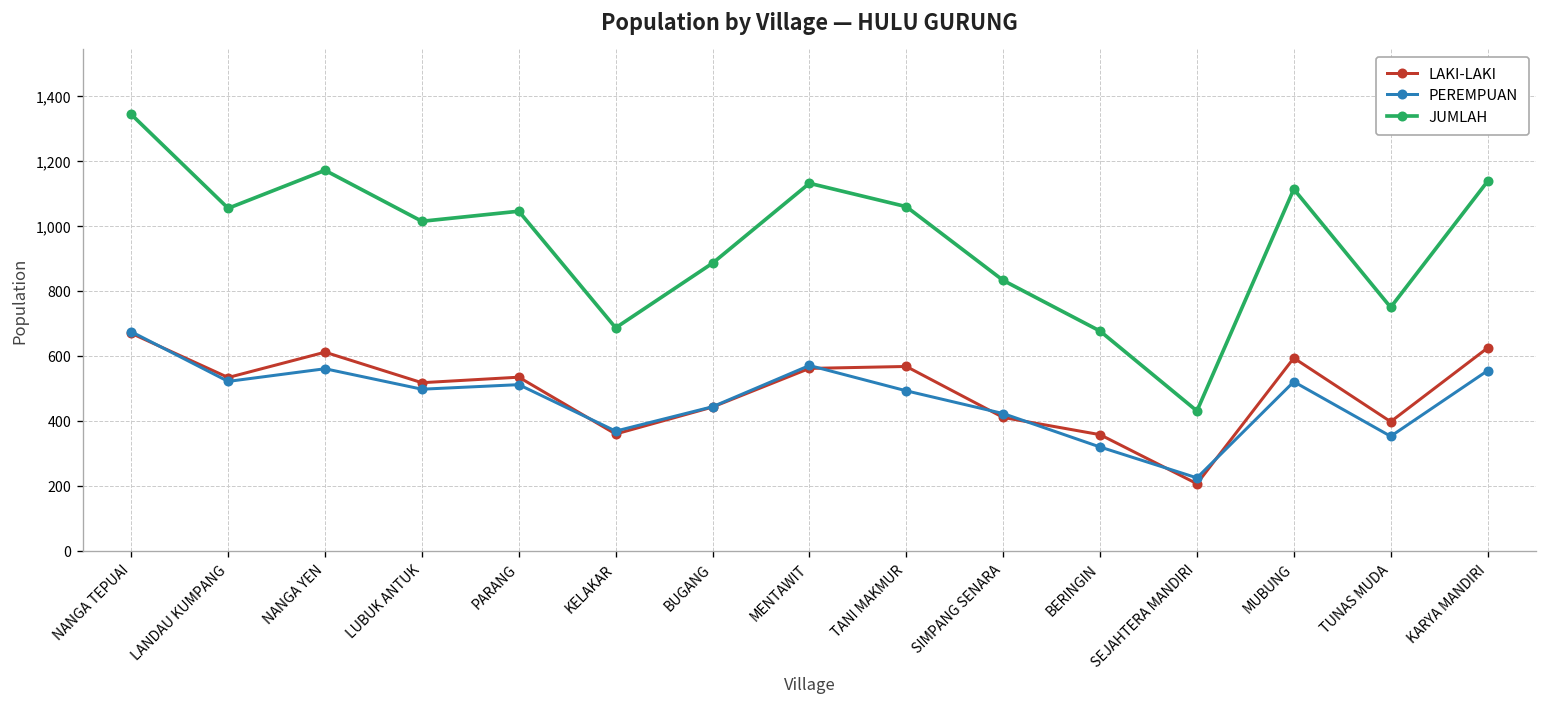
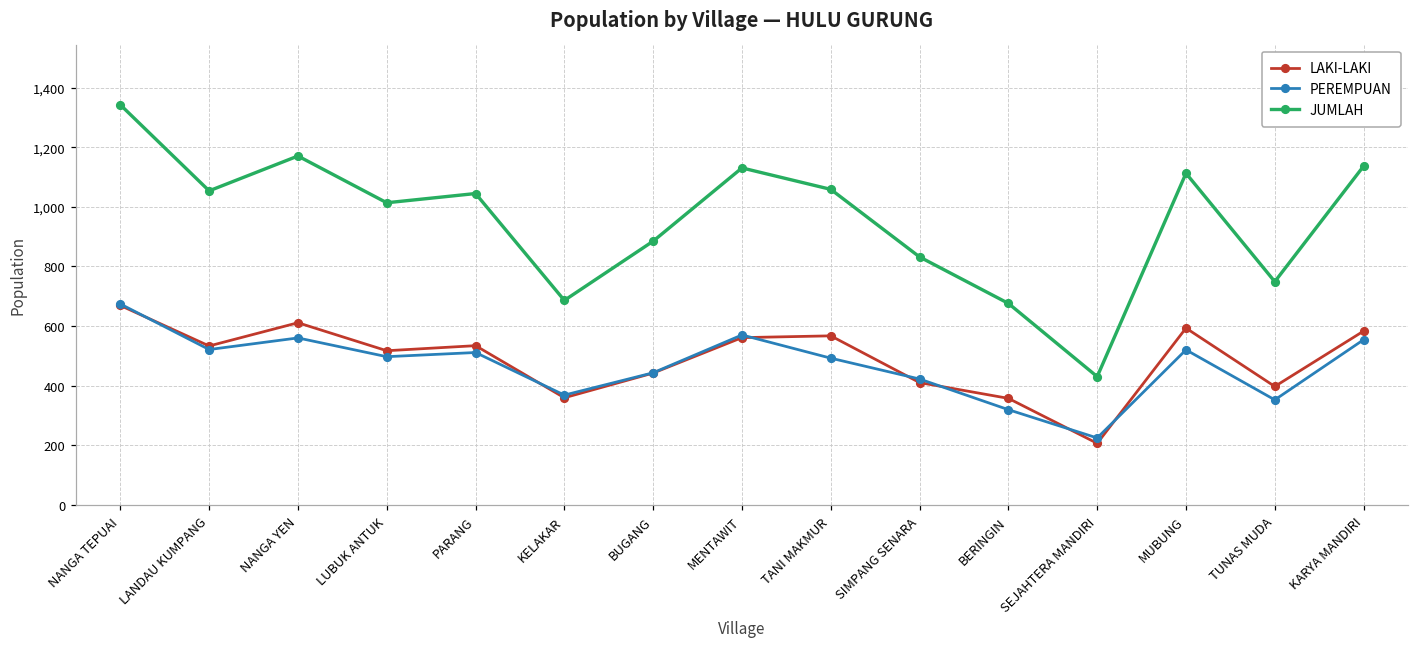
  {
    "LAKI-LAKI": {
      "LANDAU KUMPANG": "530",
      "NANGA YEN": "610",
      "LUBUK ANTUK": "520",
      "PARANG": "530",
      "TANI MAKMUR": "570",
      "SIMPANG SENARA": "410",
      "BERINGIN": "360",
      "SEJAHTERA MANDIRI": "210",
      "MUBUNG": "590",
      "TUNAS MUDA": "400",
-     "KARYA MANDIRI": "620"
+     "KARYA MANDIRI": "580"
    },
    "PEREMPUAN": {
      "LANDAU KUMPANG": "520",
      "NANGA YEN": "560",
      "LUBUK ANTUK": "500",
      "PARANG": "510",
      "TANI MAKMUR": "490",
      "SIMPANG SENARA": "420",
      "BERINGIN": "320",
      "SEJAHTERA MANDIRI": "220",
      "MUBUNG": "520",
      "TUNAS MUDA": "350",
      "KARYA MANDIRI": "550"
    },
    "JUMLAH": {
      "NANGA TEPUAI": "1,340",
      "LANDAU KUMPANG": "1,050",
      "NANGA YEN": "1,170",
      "LUBUK ANTUK": "1,010",
      "PARANG": "1,050",
      "KELAKAR": "690",
      "BUGANG": "890",
      "MENTAWIT": "1,130",
      "TANI MAKMUR": "1,060",
      "SIMPANG SENARA": "830",
      "BERINGIN": "680",
      "SEJAHTERA MANDIRI": "430",
      "MUBUNG": "1,110",
      "TUNAS MUDA": "750",
      "KARYA MANDIRI": "1,140"
    }
  }
